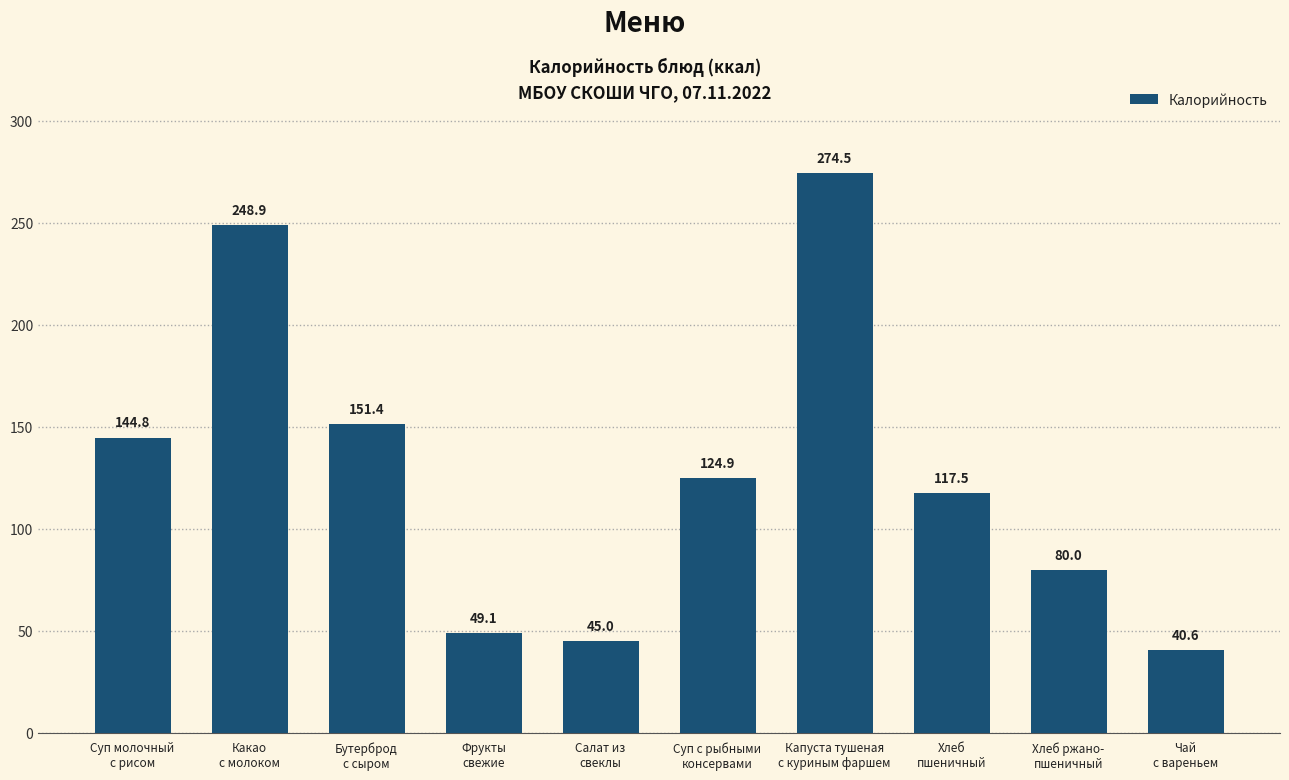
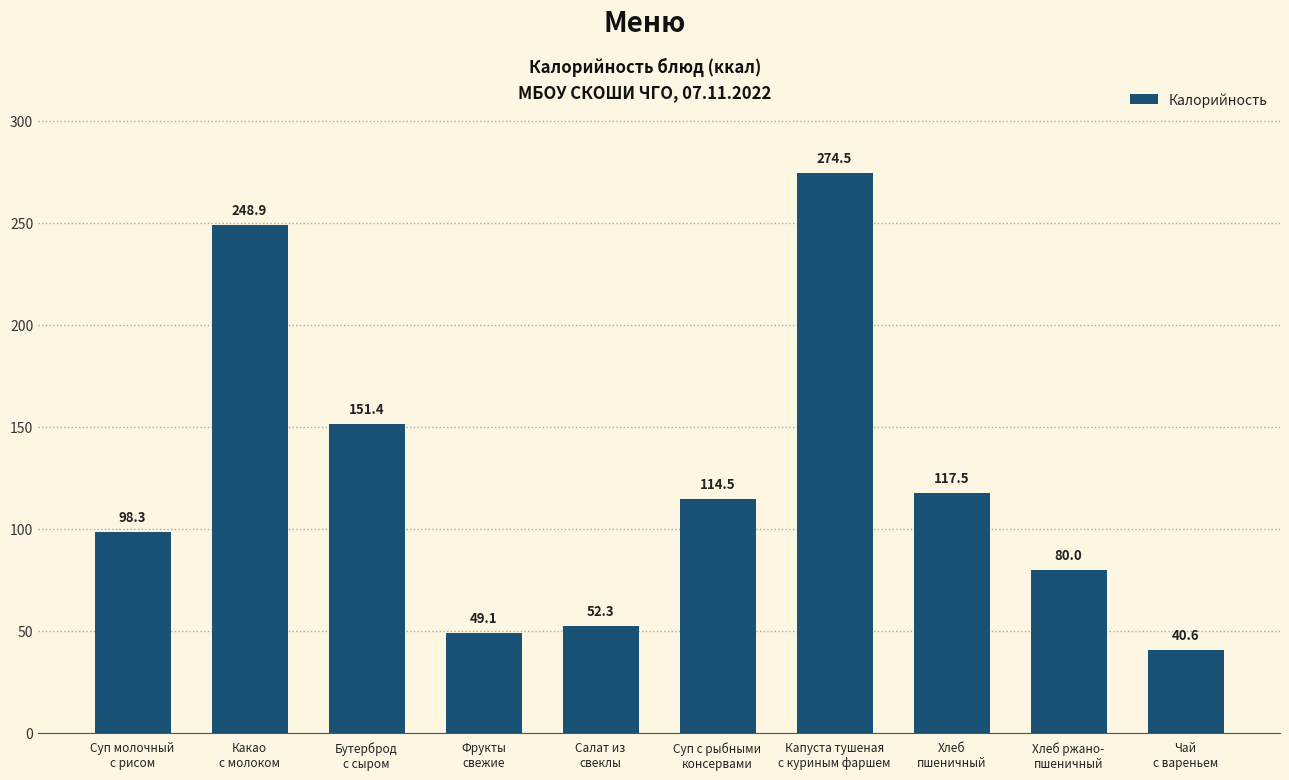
  {
-   "Суп молочный с рисом": 144.8,
+   "Суп молочный с рисом": 98.3,
    "Какао с молоком": 248.9,
    "Бутерброд с сыром": 151.4,
    "Фрукты свежие": 49.1,
-   "Салат из свеклы": 45.0,
-   "Суп с рыбными консервами": 124.9,
+   "Салат из свеклы": 52.3,
+   "Суп с рыбными консервами": 114.5,
    "Капуста тушеная с куриным фаршем": 274.5,
    "Хлеб пшеничный": 117.5,
    "Хлеб ржано- пшеничный": 80.0,
    "Чай с вареньем": 40.6
  }
